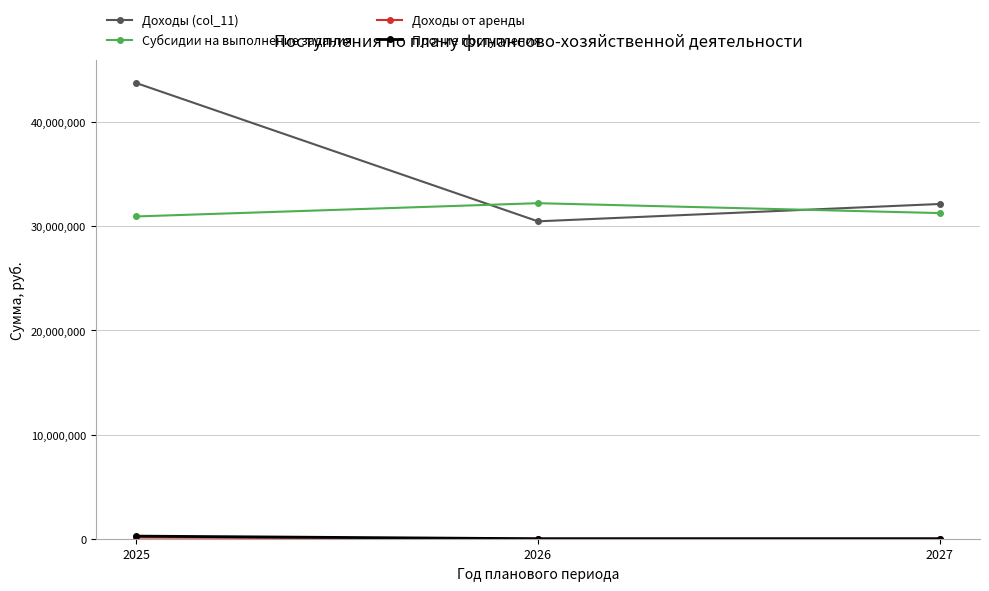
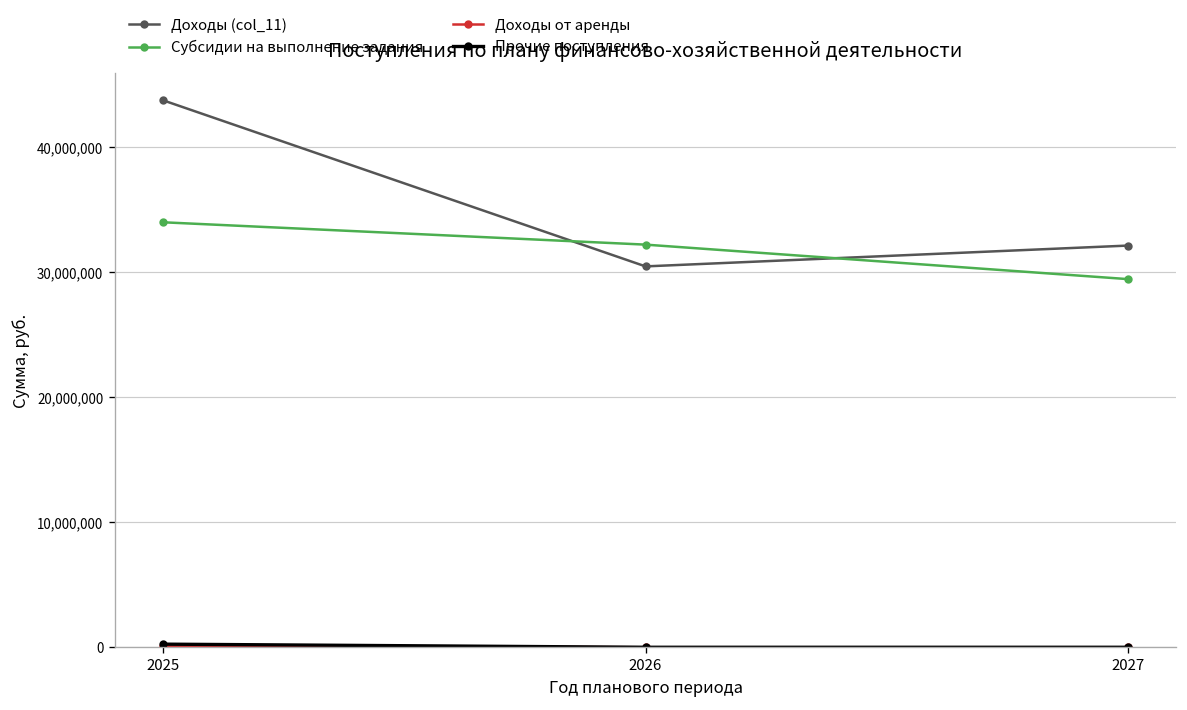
  {
    "Доходы (col_11)": {
      "2025": "43,800,000",
      "2026": "30,500,000",
      "2027": "32,100,000"
    },
    "Субсидии на выполнение задания": {
-     "2025": "31,000,000",
+     "2025": "34,000,000",
      "2026": "32,200,000",
-     "2027": "31,300,000"
+     "2027": "29,500,000"
    }
  }
